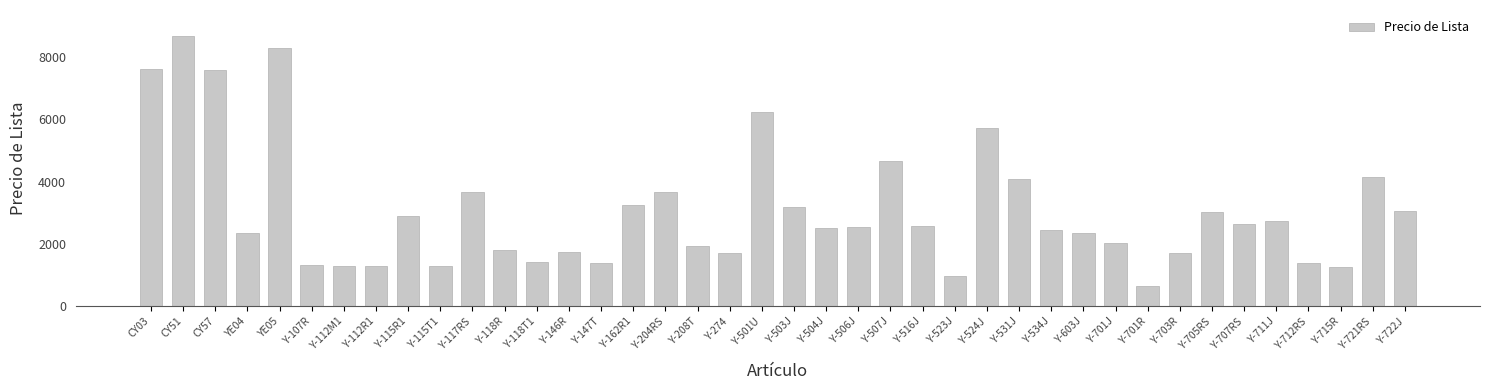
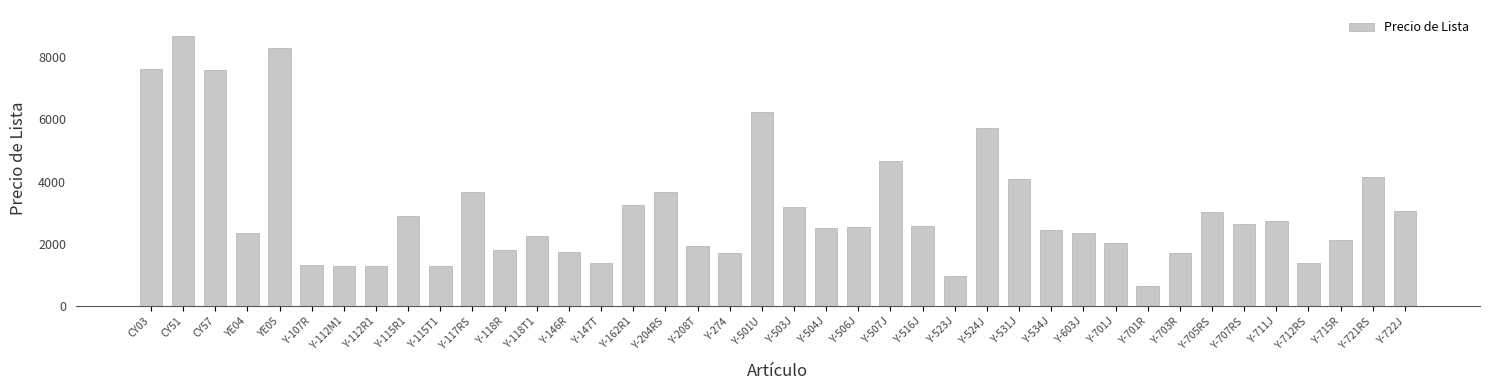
  {
    "CY03": 7600,
    "CY51": 8700,
    "CY57": 7600,
    "YE04": 2300,
    "YE05": 8300,
    "Y-107R": 1300,
    "Y-112M1": 1300,
    "Y-112R1": 1300,
    "Y-115R1": 2900,
    "Y-115T1": 1300,
    "Y-117RS": 3700,
    "Y-118R": 1800,
-   "Y-118T1": 1400,
+   "Y-118T1": 2200,
    "Y-146R": 1700,
    "Y-147T": 1400,
    "Y-162R1": 3300,
    "Y-204RS": 3700,
    "Y-208T": 1900,
    "Y-274": 1700,
    "Y-501U": 6200,
    "Y-503J": 3200,
    "Y-504J": 2500,
    "Y-506J": 2500,
    "Y-507J": 4700,
    "Y-516J": 2600,
    "Y-523J": 1000,
    "Y-524J": 5700,
    "Y-531J": 4100,
    "Y-534J": 2400,
    "Y-603J": 2300,
    "Y-701J": 2000,
    "Y-701R": 600,
    "Y-703R": 1700,
    "Y-705RS": 3000,
    "Y-707RS": 2600,
    "Y-711J": 2700,
    "Y-712RS": 1400,
-   "Y-715R": 1300,
+   "Y-715R": 2100,
    "Y-721RS": 4100,
    "Y-722J": 3100
  }
